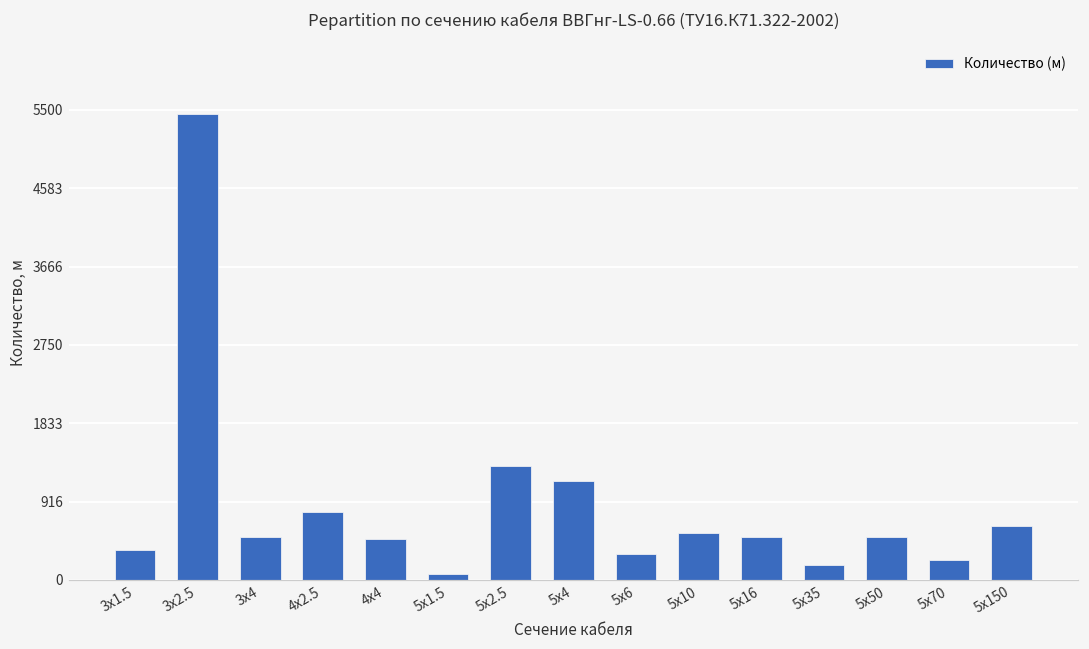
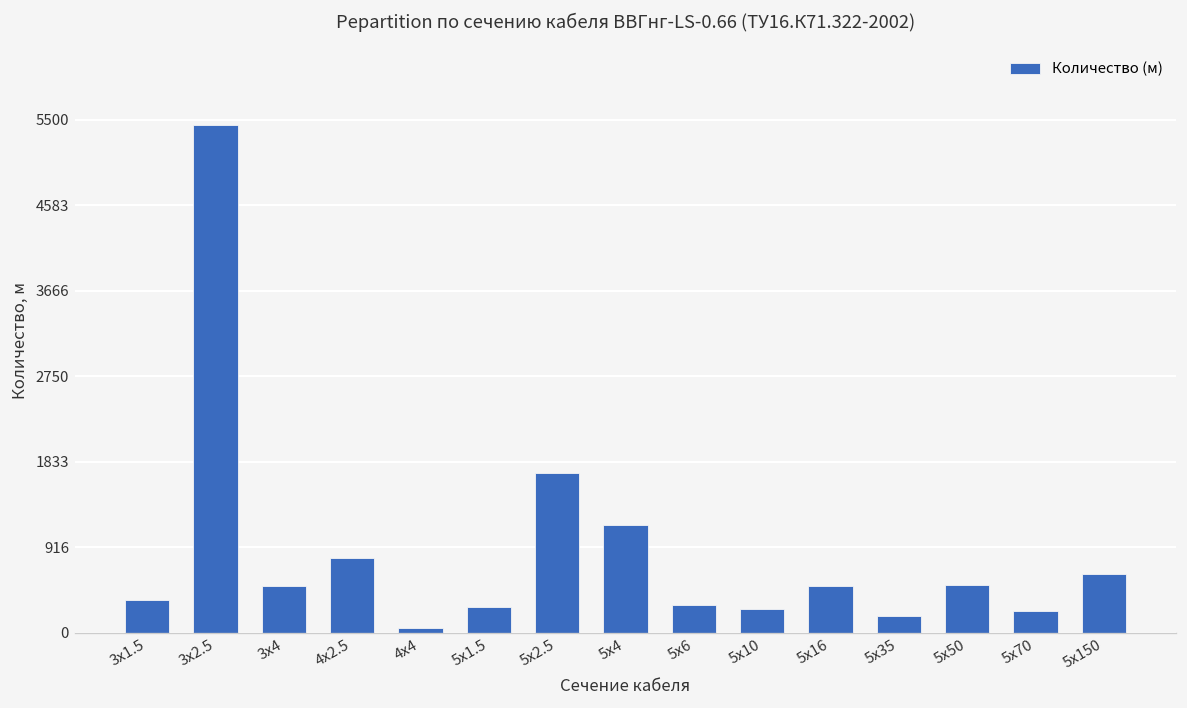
  {
    "3х1.5": 400,
    "3х2.5": 5500,
    "3х4": 500,
    "4х2.5": 800,
-   "4х4": 500,
-   "5х1.5": 100,
-   "5х2.5": 1300,
+   "4х4": 100,
+   "5х1.5": 300,
+   "5х2.5": 1700,
    "5х4": 1200,
    "5х6": 300,
-   "5х10": 600,
+   "5х10": 300,
    "5х16": 500,
    "5х35": 200,
    "5х50": 500,
    "5х70": 200,
    "5х150": 600
  }
